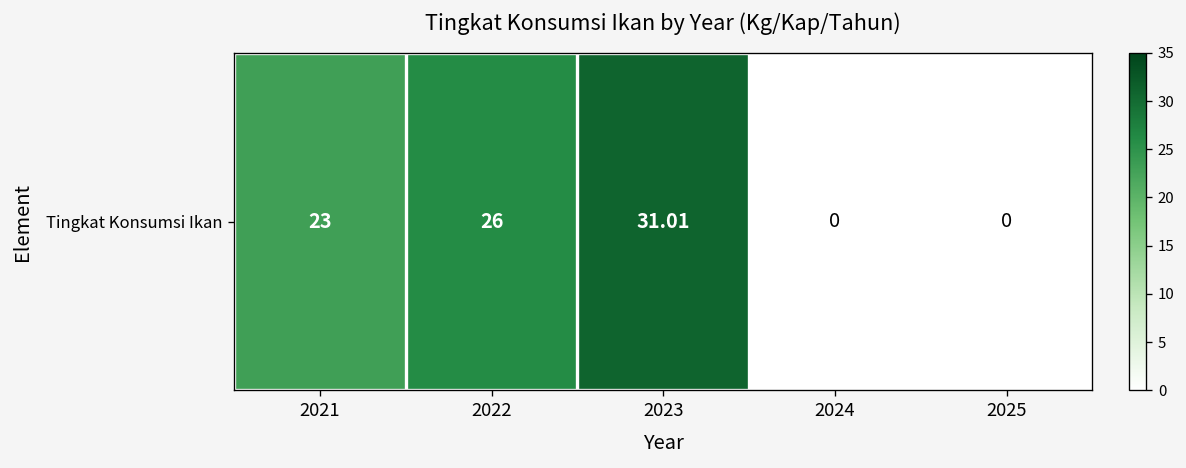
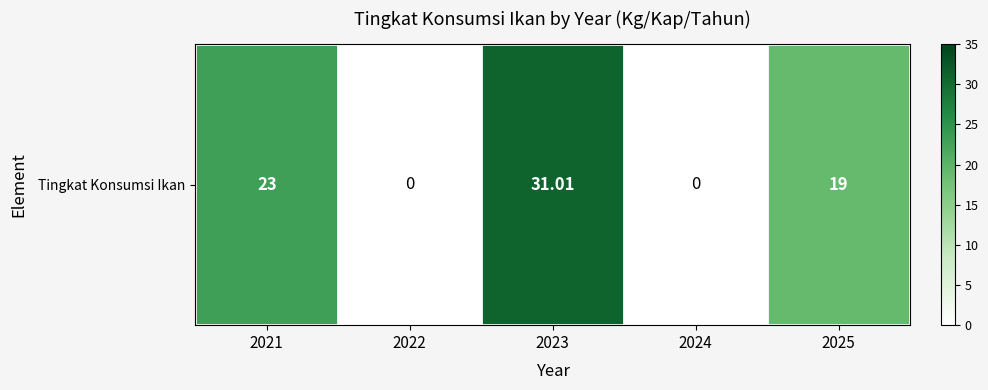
  {
    "Tingkat Konsumsi Ikan": {
      "2021": 23,
-     "2022": 26,
+     "2022": 0,
      "2023": 31.01,
      "2024": 0,
-     "2025": 0
+     "2025": 19
    }
  }
